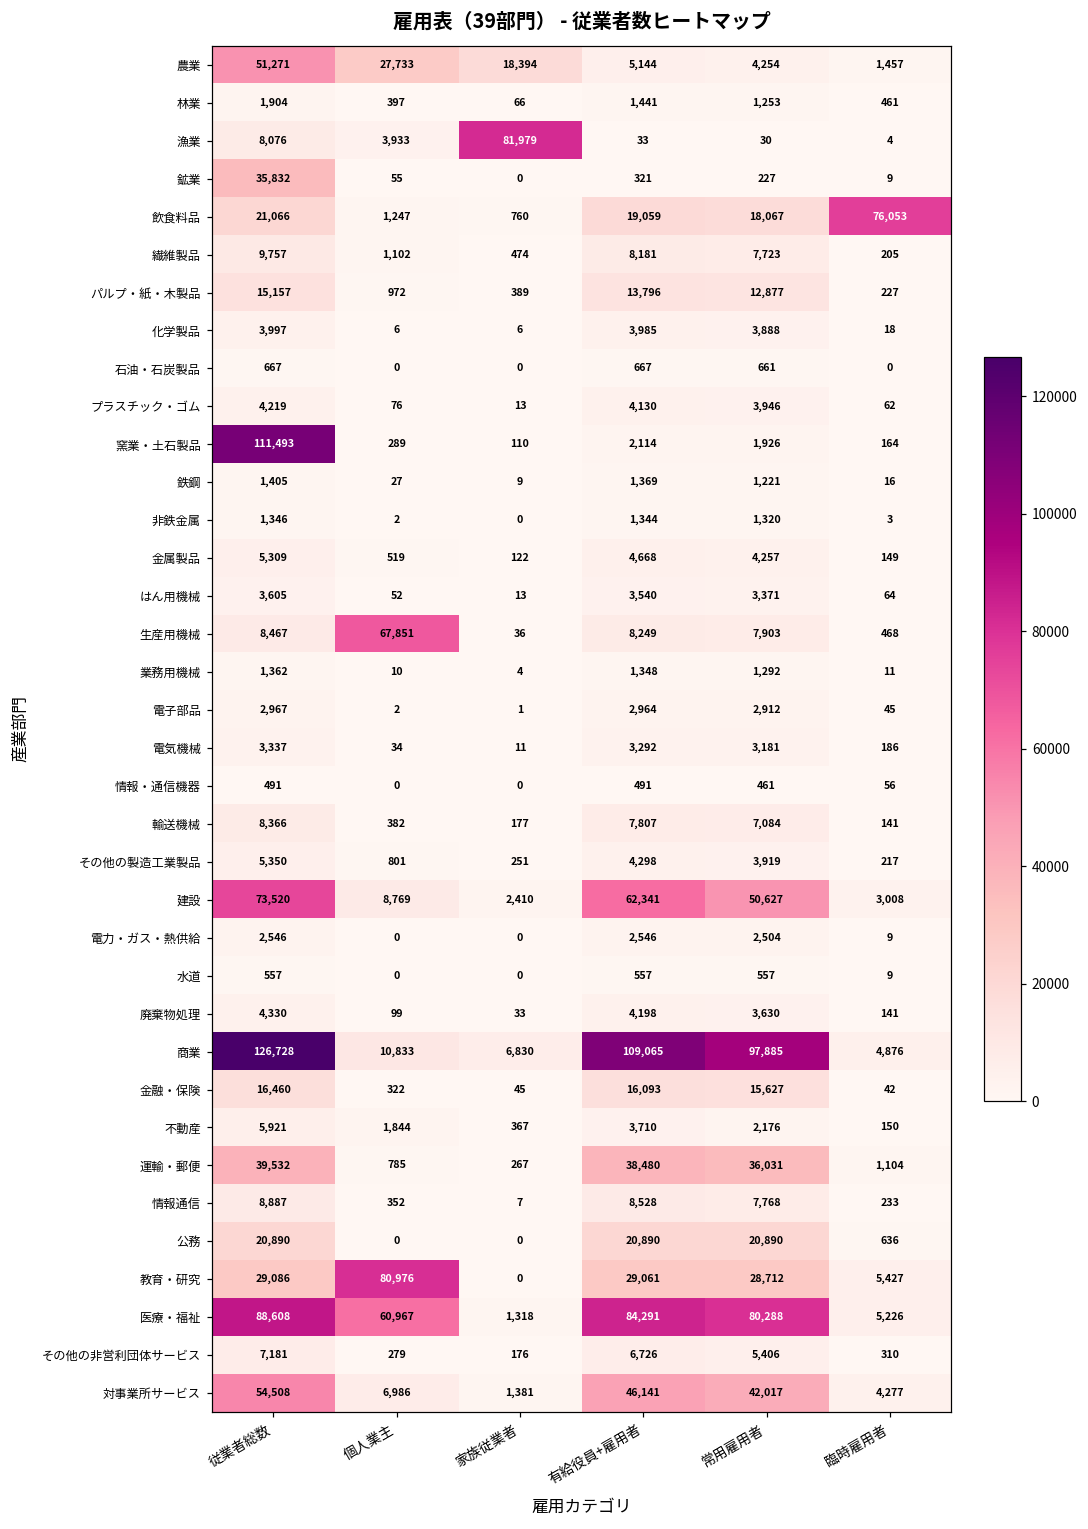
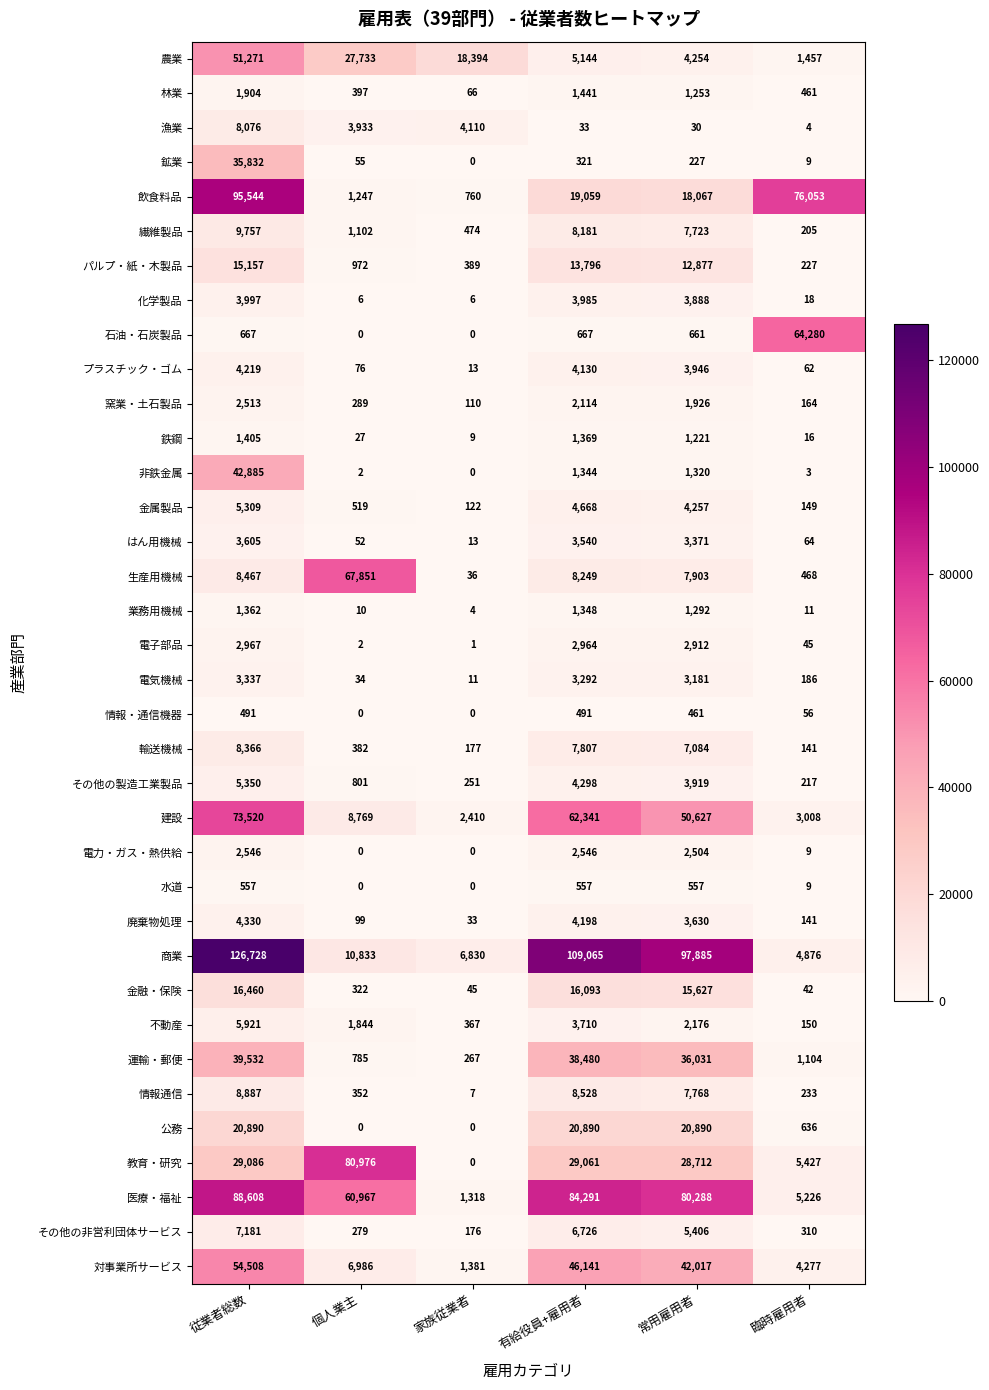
  {
    "漁業": {
      "従業者総数": "8,076",
      "個人業主": "3,933",
-     "家族従業者": "81,979",
+     "家族従業者": "4,110",
      "有給役員+雇用者": "33",
      "常用雇用者": "30",
      "臨時雇用者": "4"
    },
    "飲食料品": {
-     "従業者総数": "21,066",
+     "従業者総数": "95,544",
      "個人業主": "1,247",
      "家族従業者": "760",
      "有給役員+雇用者": "19,059",
      "常用雇用者": "18,067",
      "臨時雇用者": "76,053"
    },
    "石油・石炭製品": {
      "従業者総数": "667",
      "個人業主": "0",
      "家族従業者": "0",
      "有給役員+雇用者": "667",
      "常用雇用者": "661",
-     "臨時雇用者": "0"
+     "臨時雇用者": "64,280"
    },
    "窯業・土石製品": {
-     "従業者総数": "111,493",
+     "従業者総数": "2,513",
      "個人業主": "289",
      "家族従業者": "110",
      "有給役員+雇用者": "2,114",
      "常用雇用者": "1,926",
      "臨時雇用者": "164"
    },
    "非鉄金属": {
-     "従業者総数": "1,346",
+     "従業者総数": "42,885",
      "個人業主": "2",
      "家族従業者": "0",
      "有給役員+雇用者": "1,344",
      "常用雇用者": "1,320",
      "臨時雇用者": "3"
    }
  }
